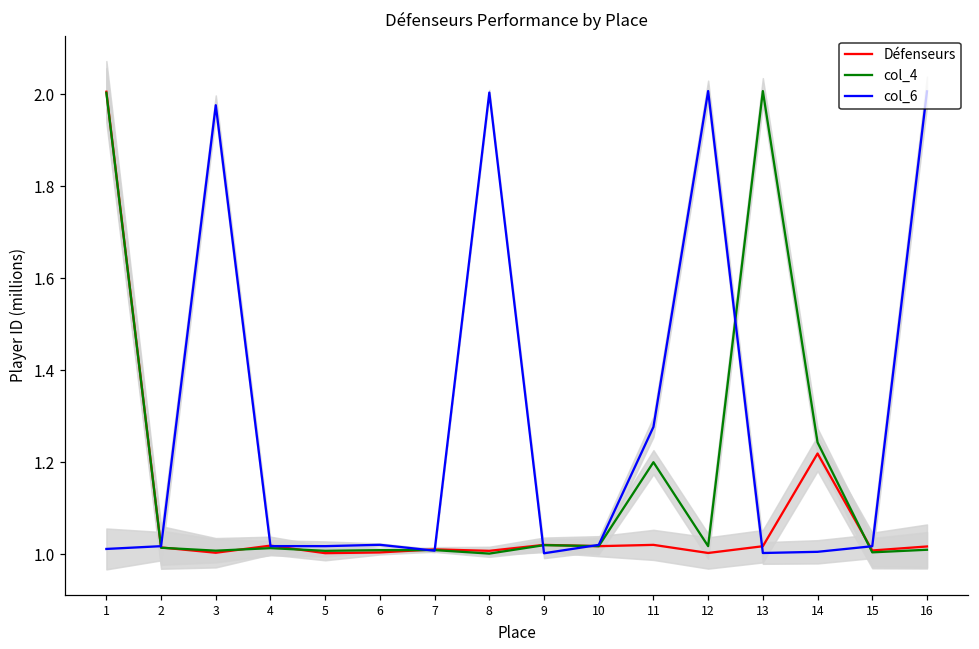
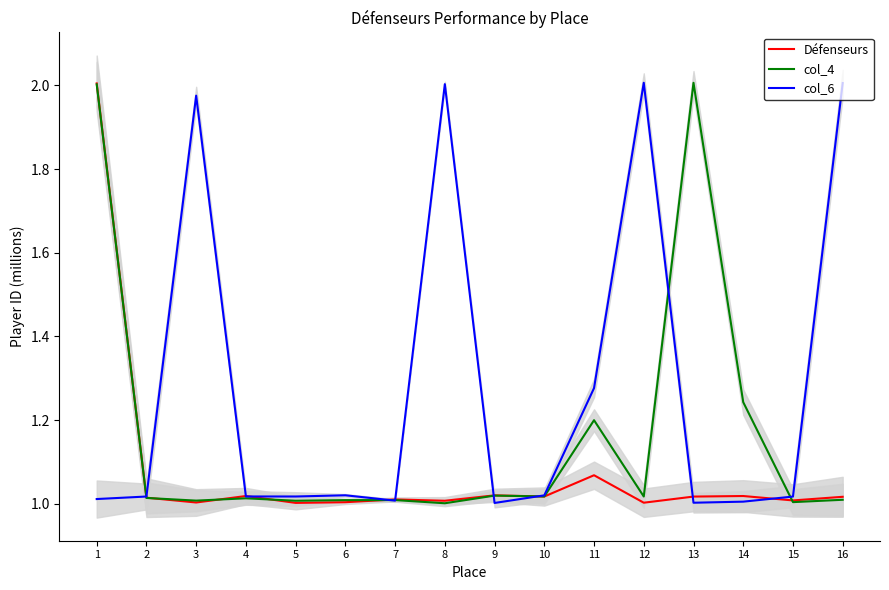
  {
    "Défenseurs": {
-     "11": 1.02,
+     "11": 1.07,
      "12": 1.00,
      "13": 1.02,
-     "14": 1.22,
+     "14": 1.02,
      "16": 1.02
    },
    "col_4": {
      "11": 1.20,
      "12": 1.02,
      "13": 2.01,
      "14": 1.24,
      "16": 1.01
    },
    "col_6": {
      "1": 1.01,
      "3": 1.98,
      "9": 1.00,
      "11": 1.28,
      "12": 2.01,
      "13": 1.00,
      "14": 1.01,
      "15": 1.02
    }
  }
